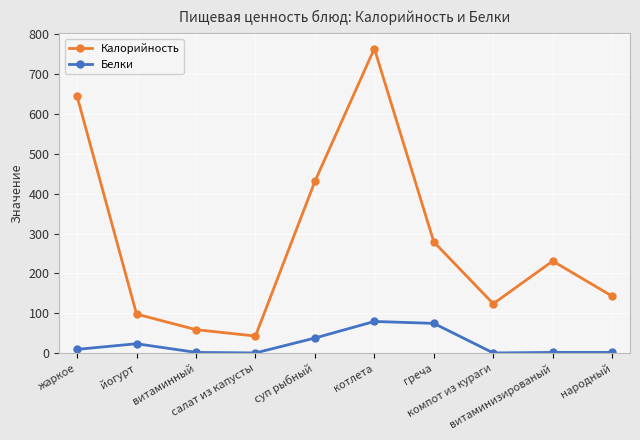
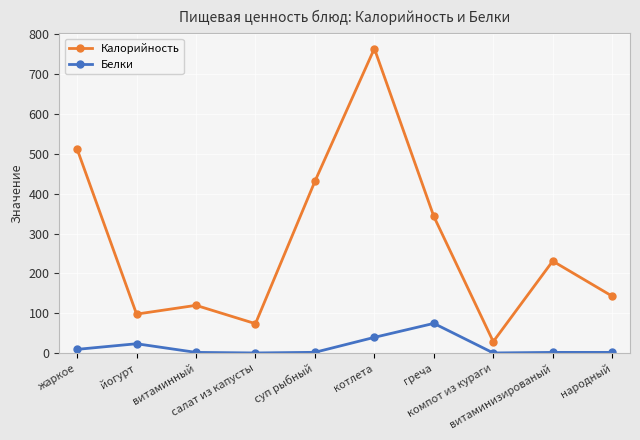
  {
    "Калорийность": {
-     "жаркое": 640,
+     "жаркое": 510,
      "йогурт": 100,
-     "витаминный": 60,
-     "салат из капусты": 40,
+     "витаминный": 120,
+     "салат из капусты": 70,
      "суп рыбный": 430,
      "котлета": 760,
-     "греча": 280,
-     "компот из кураги": 120,
+     "греча": 340,
+     "компот из кураги": 30,
      "витаминизированый": 230,
      "народный": 140
    },
    "Белки": {
      "жаркое": 10,
      "йогурт": 20,
      "витаминный": 0,
      "салат из капусты": 0,
-     "суп рыбный": 40,
-     "котлета": 80,
+     "суп рыбный": 0,
+     "котлета": 40,
      "греча": 70,
      "компот из кураги": 0,
      "витаминизированый": 0,
      "народный": 0
    }
  }
